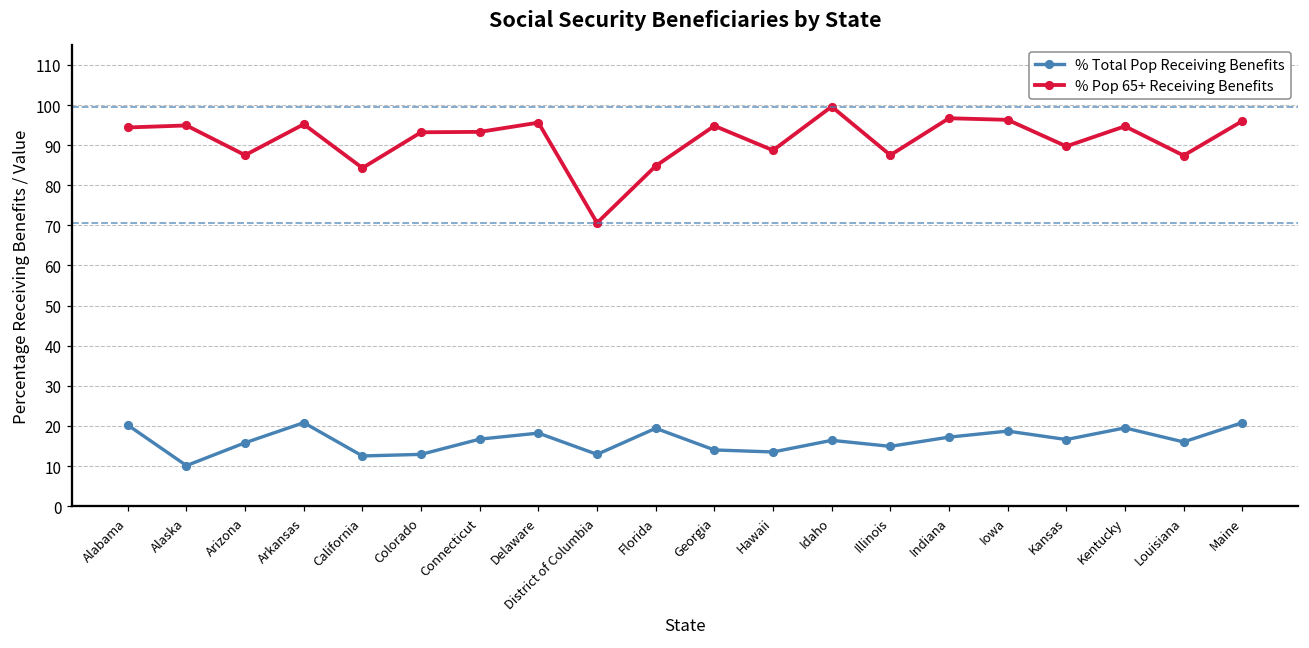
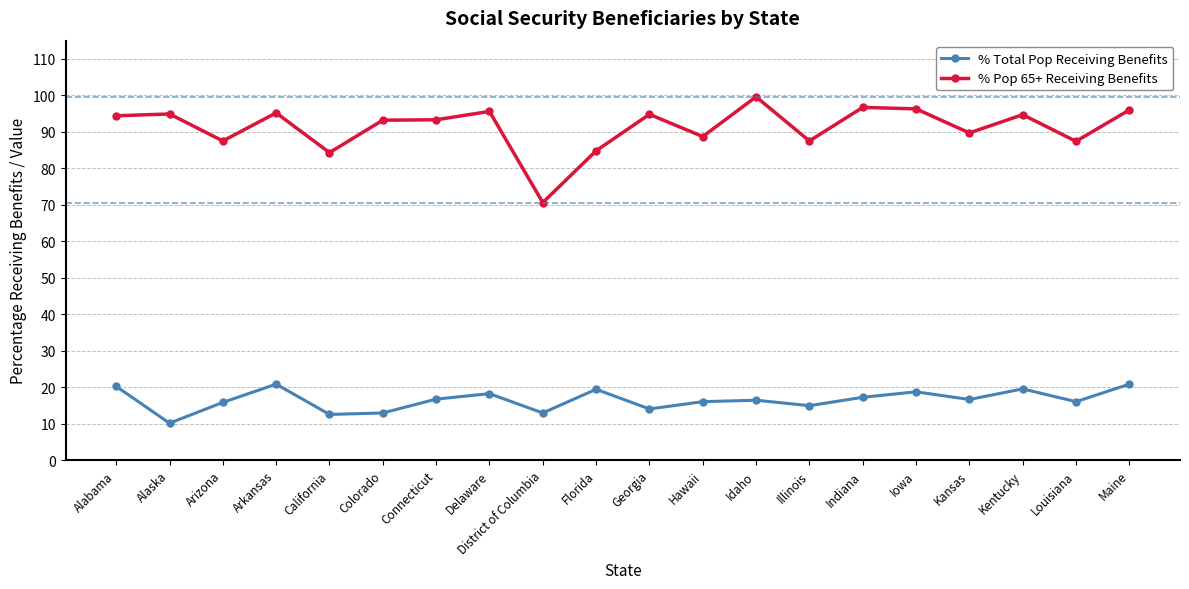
  {
    "% Total Pop Receiving Benefits": {
      "Alabama": 20,
      "Alaska": 10,
      "Arizona": 16,
      "Arkansas": 21,
      "California": 13,
      "Colorado": 13,
      "Connecticut": 17,
      "Delaware": 18,
      "District of Columbia": 13,
      "Florida": 19,
      "Georgia": 14,
-     "Hawaii": 14,
+     "Hawaii": 16,
      "Idaho": 16,
      "Illinois": 15,
      "Indiana": 17,
      "Iowa": 19,
      "Kansas": 17,
      "Kentucky": 20,
      "Louisiana": 16,
      "Maine": 21
    },
    "% Pop 65+ Receiving Benefits": {
      "Alabama": 94,
      "Alaska": 95,
      "Arizona": 88,
      "Arkansas": 95,
      "California": 84,
      "Colorado": 93,
      "Connecticut": 93,
      "Delaware": 96,
      "District of Columbia": 71,
      "Florida": 85,
      "Georgia": 95,
      "Hawaii": 89,
      "Idaho": 100,
      "Illinois": 88,
      "Indiana": 97,
      "Iowa": 96,
      "Kansas": 90,
      "Kentucky": 95,
      "Louisiana": 87,
      "Maine": 96
    }
  }
